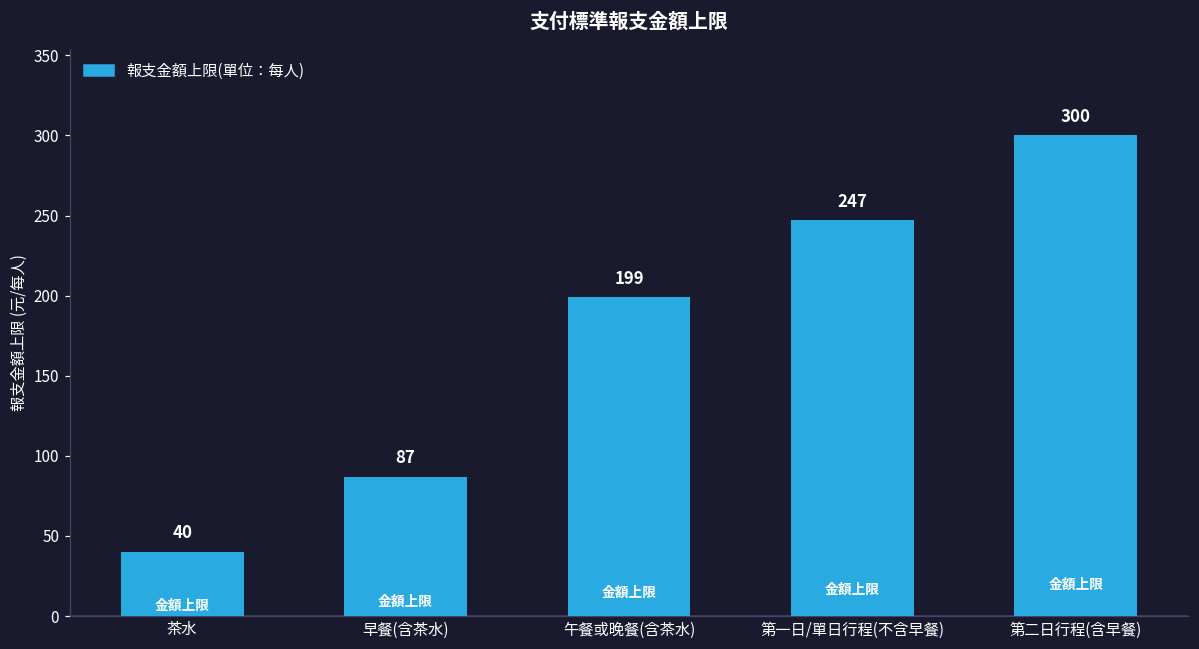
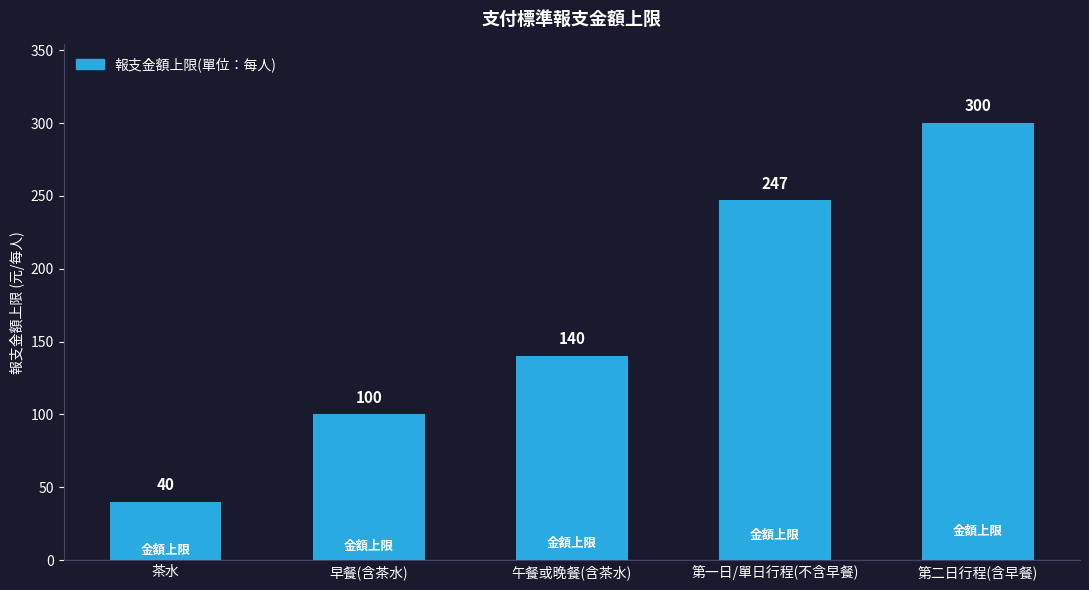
  {
    "茶水": 40,
-   "早餐(含茶水)": 87,
-   "午餐或晚餐(含茶水)": 199,
+   "早餐(含茶水)": 100,
+   "午餐或晚餐(含茶水)": 140,
    "第一日/單日行程(不含早餐)": 247,
    "第二日行程(含早餐)": 300
  }
